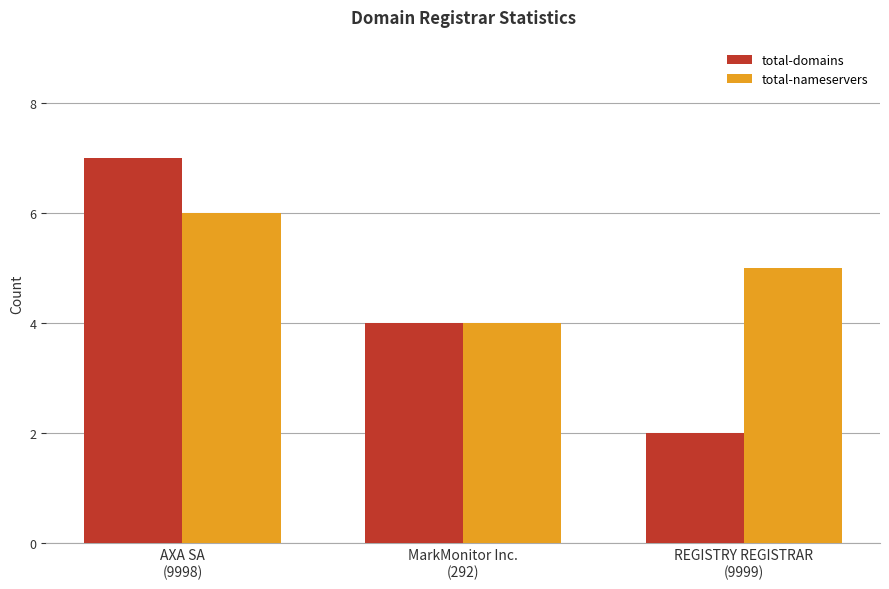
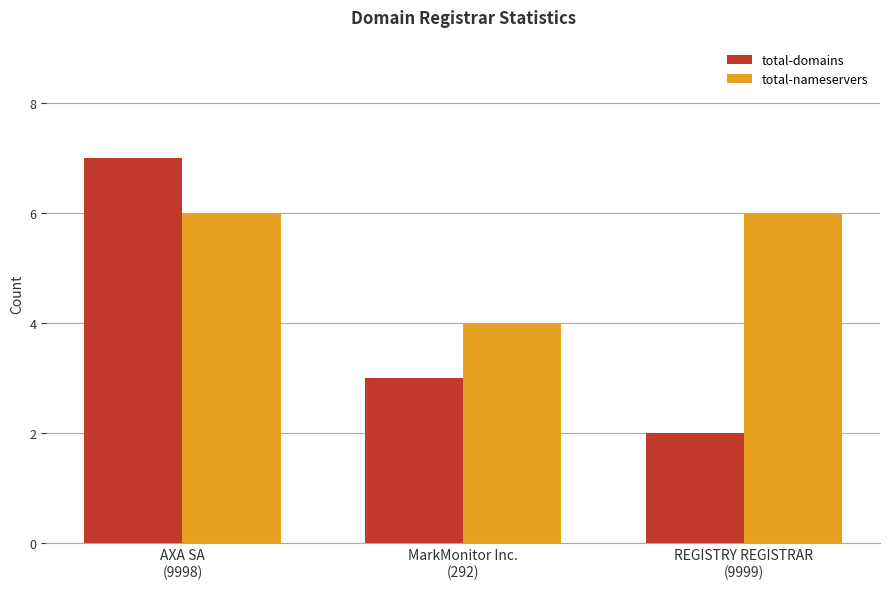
  {
    "total-domains": {
      "AXA SA (9998)": 7,
-     "MarkMonitor Inc. (292)": 4,
+     "MarkMonitor Inc. (292)": 3,
      "REGISTRY REGISTRAR (9999)": 2
    },
    "total-nameservers": {
      "AXA SA (9998)": 6,
      "MarkMonitor Inc. (292)": 4,
-     "REGISTRY REGISTRAR (9999)": 5
+     "REGISTRY REGISTRAR (9999)": 6
    }
  }
